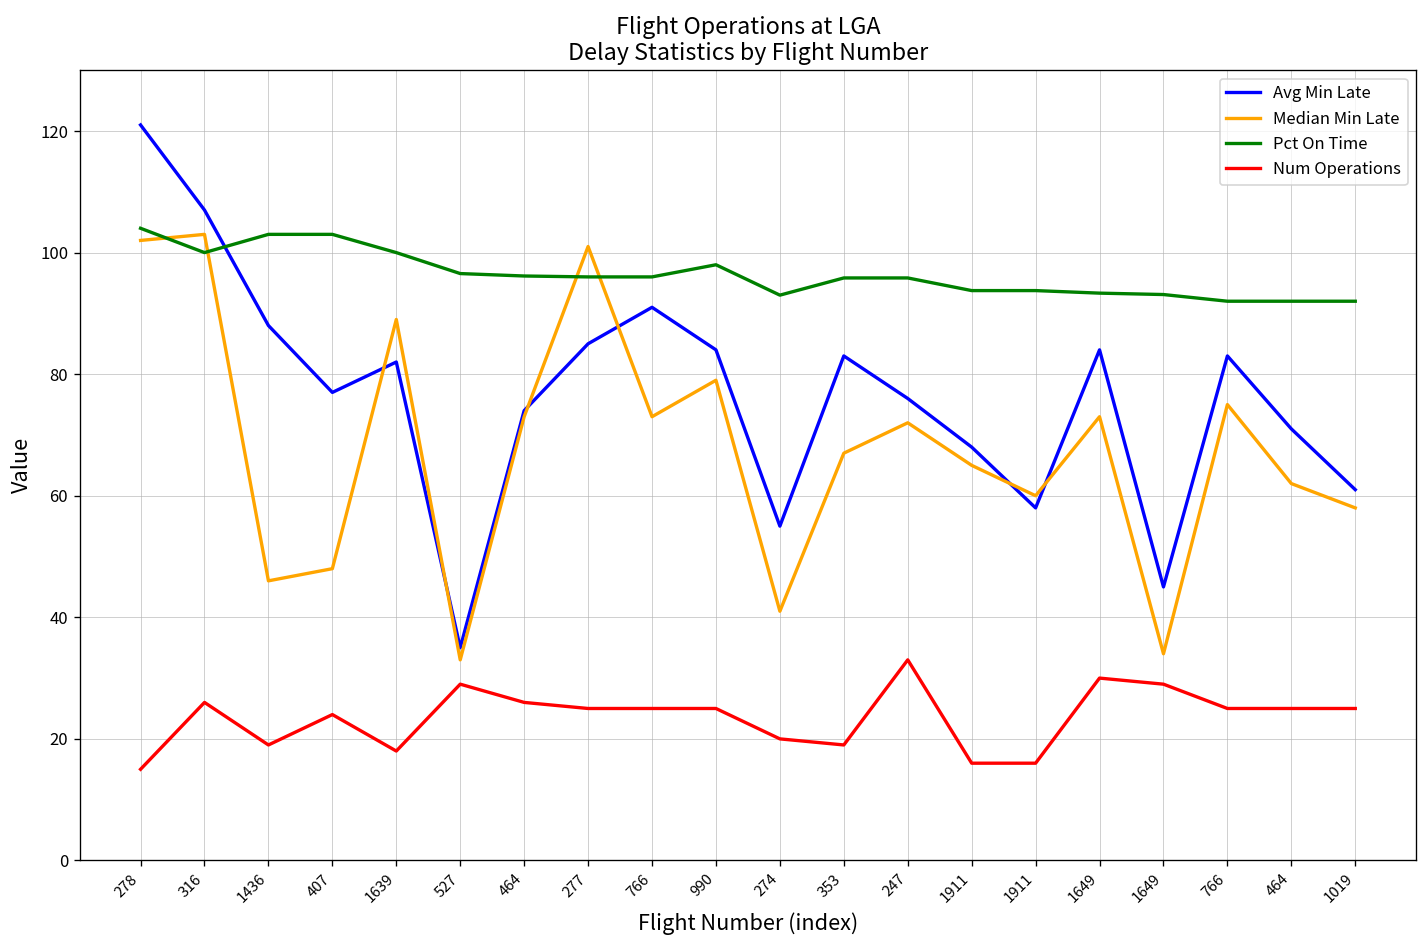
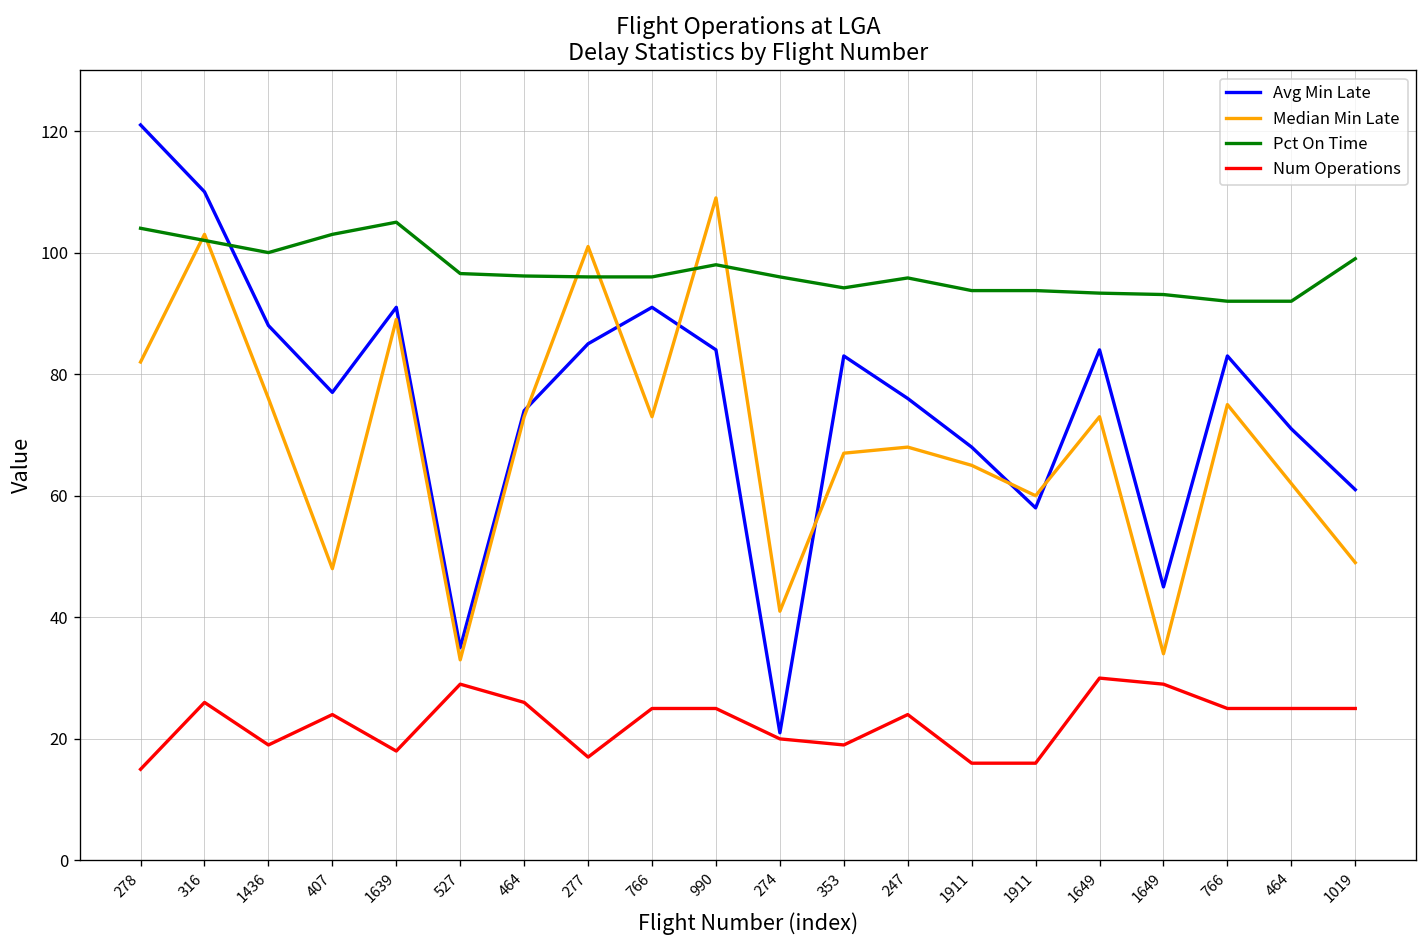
  {
    "Avg Min Late": {
      "278": 121,
-     "316": 107,
+     "316": 110,
      "1436": 88,
      "407": 77,
-     "1639": 82,
+     "1639": 91,
      "527": 35,
      "277": 85,
      "990": 84,
-     "274": 55,
+     "274": 21,
      "353": 83,
      "247": 76,
      "1019": 61
    },
    "Median Min Late": {
-     "278": 102,
+     "278": 82,
      "316": 103,
-     "1436": 46,
+     "1436": 76,
      "407": 48,
      "1639": 89,
      "527": 33,
      "277": 101,
-     "990": 79,
+     "990": 109,
      "274": 41,
      "353": 67,
-     "247": 72,
-     "1019": 58
+     "247": 68,
+     "1019": 49
    },
    "Pct On Time": {
      "278": 104,
-     "316": 100,
-     "1436": 103,
+     "316": 102,
+     "1436": 100,
      "407": 103,
-     "1639": 100,
+     "1639": 105,
      "527": 97,
      "277": 96,
      "990": 98,
-     "274": 93,
-     "353": 96,
+     "274": 96,
+     "353": 94,
      "247": 96,
-     "1019": 92
+     "1019": 99
    },
    "Num Operations": {
      "278": 15,
      "316": 26,
      "1436": 19,
      "407": 24,
      "1639": 18,
      "527": 29,
-     "277": 25,
+     "277": 17,
      "990": 25,
      "274": 20,
      "353": 19,
-     "247": 33,
+     "247": 24,
      "1019": 25
    }
  }
